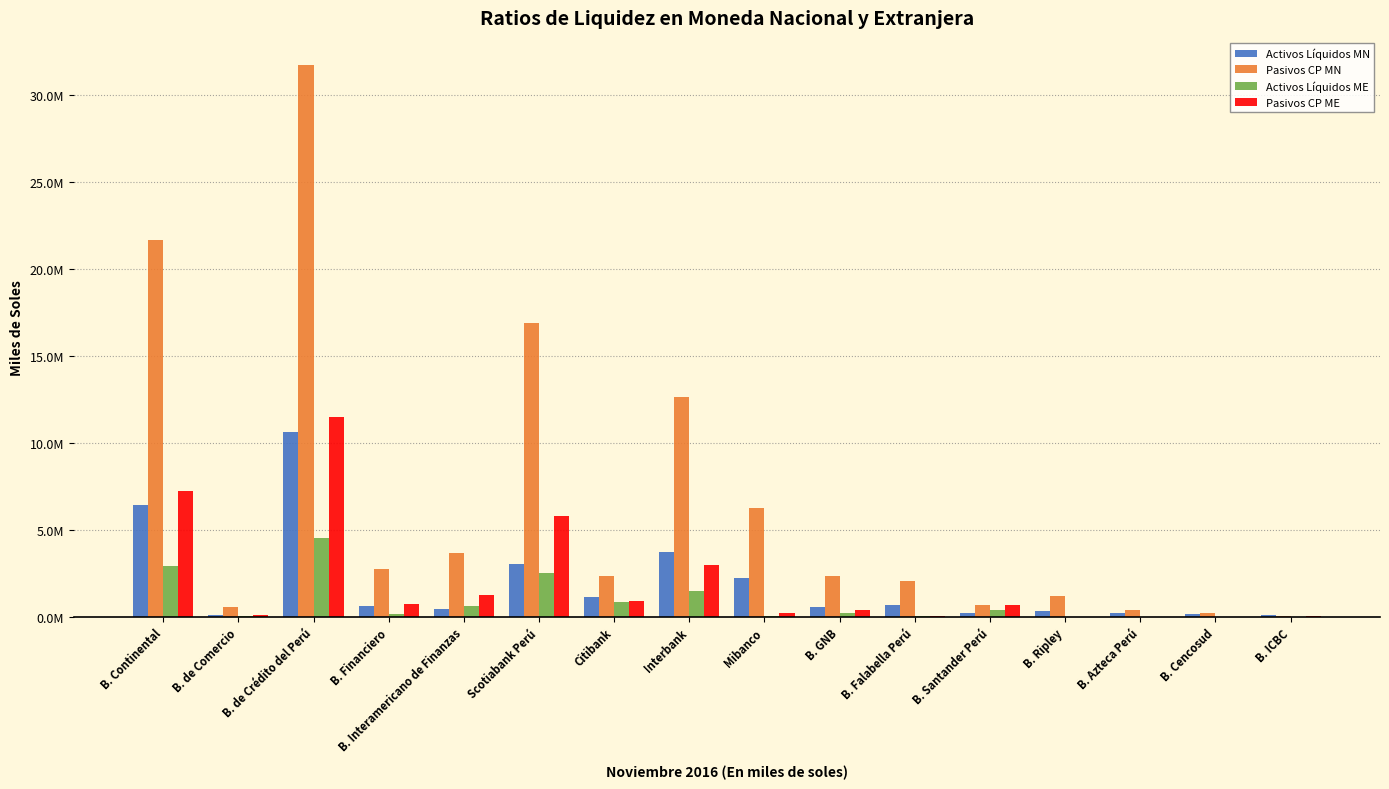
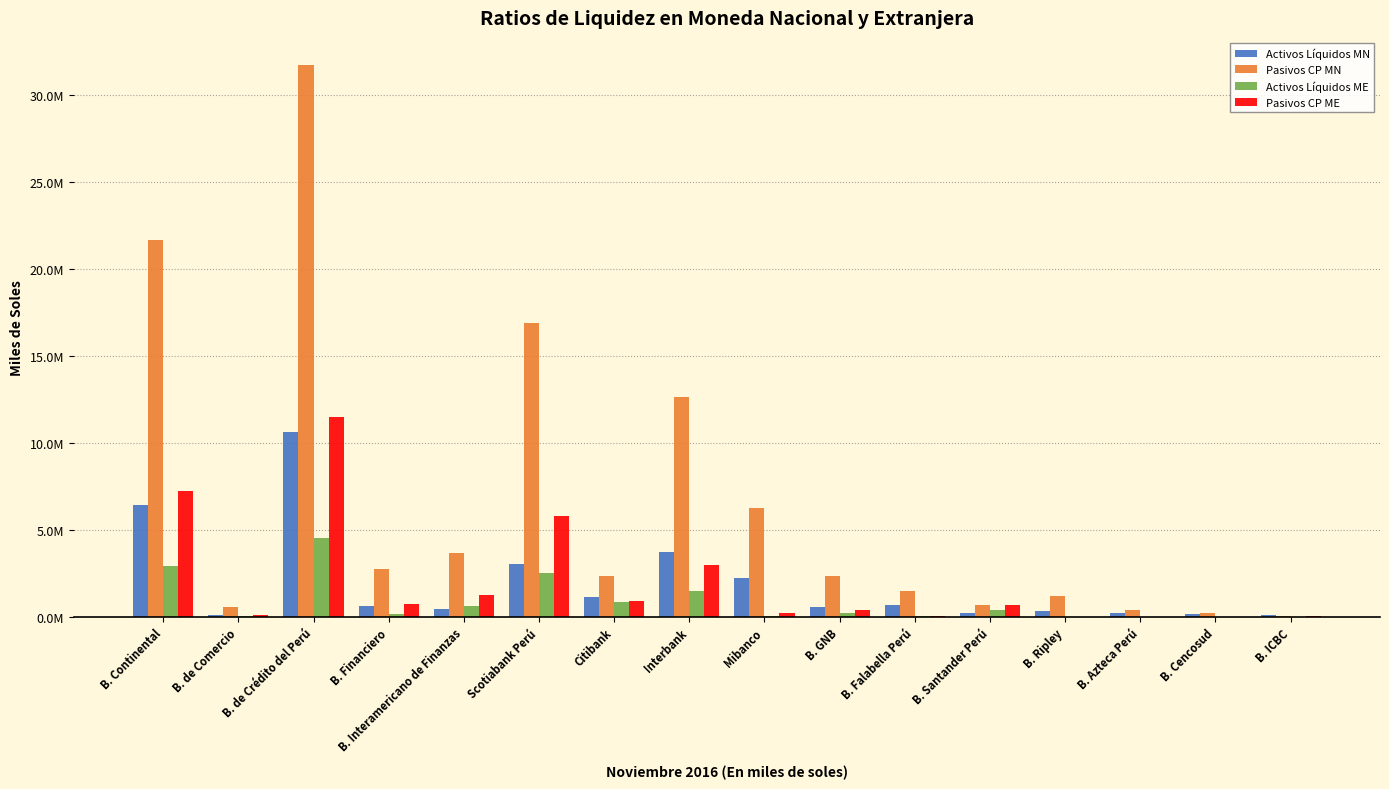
  {
    "Activos Líquidos MN": {
      "B. Continental": 6400000,
      "B. de Crédito del Perú": 10600000,
      "B. Financiero": 700000,
      "B. Interamericano de Finanzas": 500000,
      "Scotiabank Perú": 3100000,
      "Citibank": 1200000,
      "Interbank": 3700000,
      "Mibanco": 2300000,
      "B. GNB": 600000,
      "B. Falabella Perú": 700000,
      "B. Santander Perú": 300000,
      "B. Ripley": 400000,
      "B. Azteca Perú": 200000,
      "B. Cencosud": 200000
    },
    "Pasivos CP MN": {
      "B. Continental": 21700000,
      "B. de Comercio": 600000,
      "B. de Crédito del Perú": 31700000,
      "B. Financiero": 2800000,
      "B. Interamericano de Finanzas": 3700000,
      "Scotiabank Perú": 16900000,
      "Citibank": 2300000,
      "Interbank": 12700000,
      "Mibanco": 6300000,
      "B. GNB": 2400000,
-     "B. Falabella Perú": 2000000,
+     "B. Falabella Perú": 1500000,
      "B. Santander Perú": 700000,
      "B. Ripley": 1200000,
      "B. Azteca Perú": 400000,
      "B. Cencosud": 200000
    },
    "Activos Líquidos ME": {
      "B. Continental": 2900000,
      "B. de Crédito del Perú": 4500000,
      "B. Financiero": 200000,
      "B. Interamericano de Finanzas": 600000,
      "Scotiabank Perú": 2500000,
      "Citibank": 900000,
      "Interbank": 1500000,
      "B. GNB": 200000,
      "B. Santander Perú": 400000
    },
    "Pasivos CP ME": {
      "B. Continental": 7200000,
      "B. de Crédito del Perú": 11500000,
      "B. Financiero": 700000,
      "B. Interamericano de Finanzas": 1300000,
      "Scotiabank Perú": 5800000,
      "Citibank": 900000,
      "Interbank": 3000000,
      "Mibanco": 200000,
      "B. GNB": 400000,
      "B. Santander Perú": 700000
    }
  }
